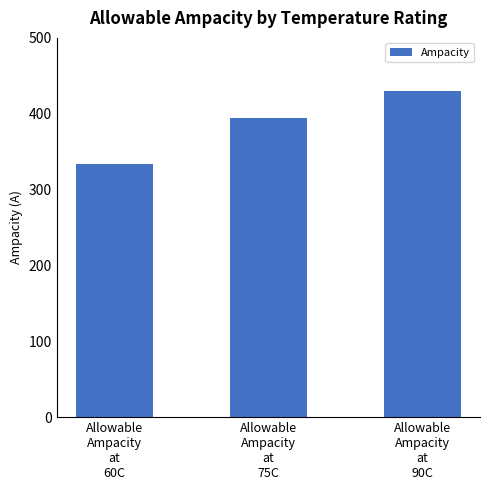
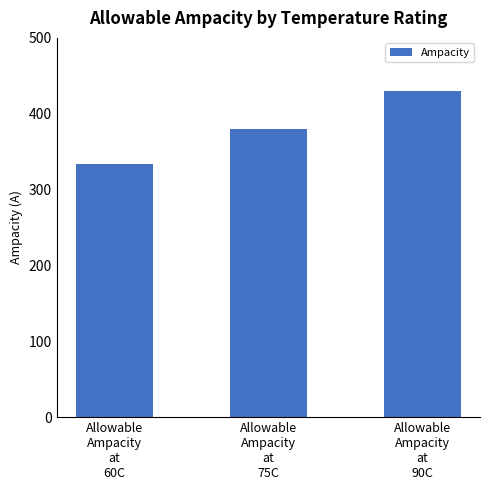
  {
    "Allowable Ampacity at 60C": 330,
-   "Allowable Ampacity at 75C": 390,
+   "Allowable Ampacity at 75C": 380,
    "Allowable Ampacity at 90C": 430
  }
